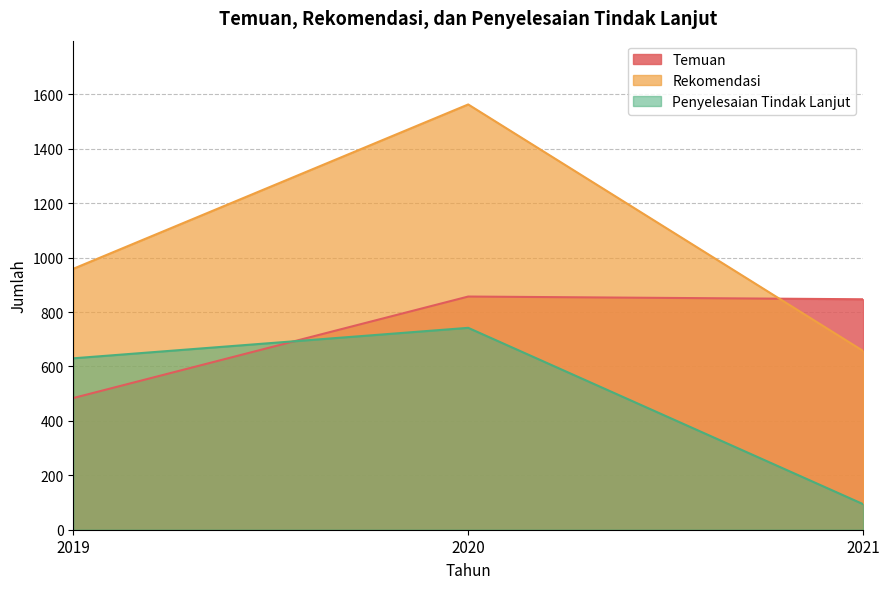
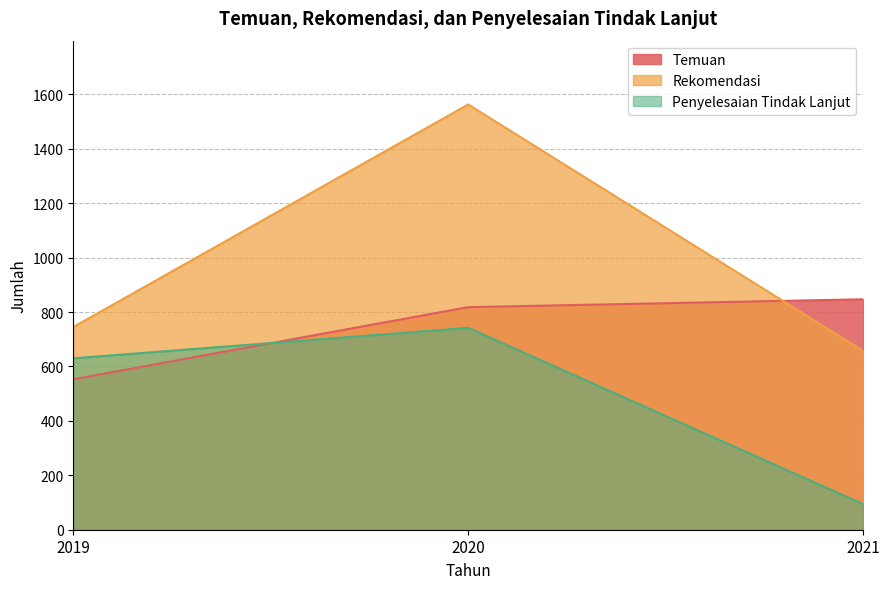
  {
    "Temuan": {
-     "2019": 480,
-     "2020": 860,
+     "2019": 550,
+     "2020": 820,
      "2021": 850
    },
    "Rekomendasi": {
-     "2019": 960,
+     "2019": 750,
      "2020": 1560,
      "2021": 660
    },
    "Penyelesaian Tindak Lanjut": {
      "2019": 630,
      "2020": 740,
      "2021": 90
    }
  }
